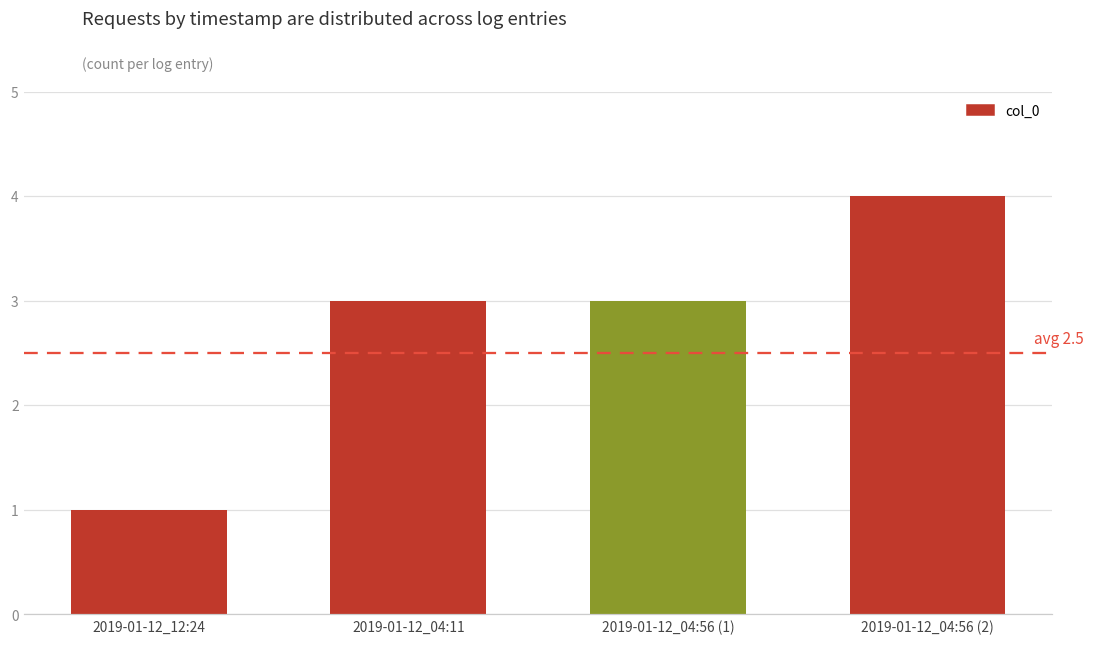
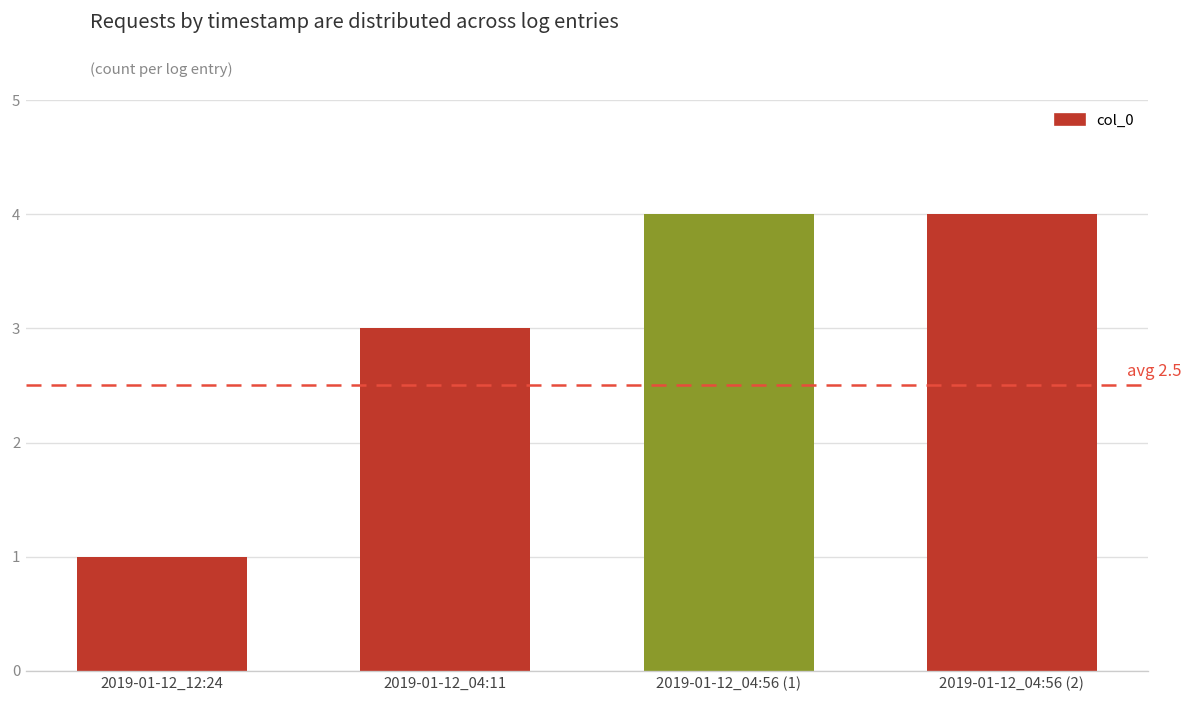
  {
    "2019-01-12_12:24": 1,
    "2019-01-12_04:11": 3,
-   "2019-01-12_04:56 (1)": 3,
+   "2019-01-12_04:56 (1)": 4,
    "2019-01-12_04:56 (2)": 4
  }
